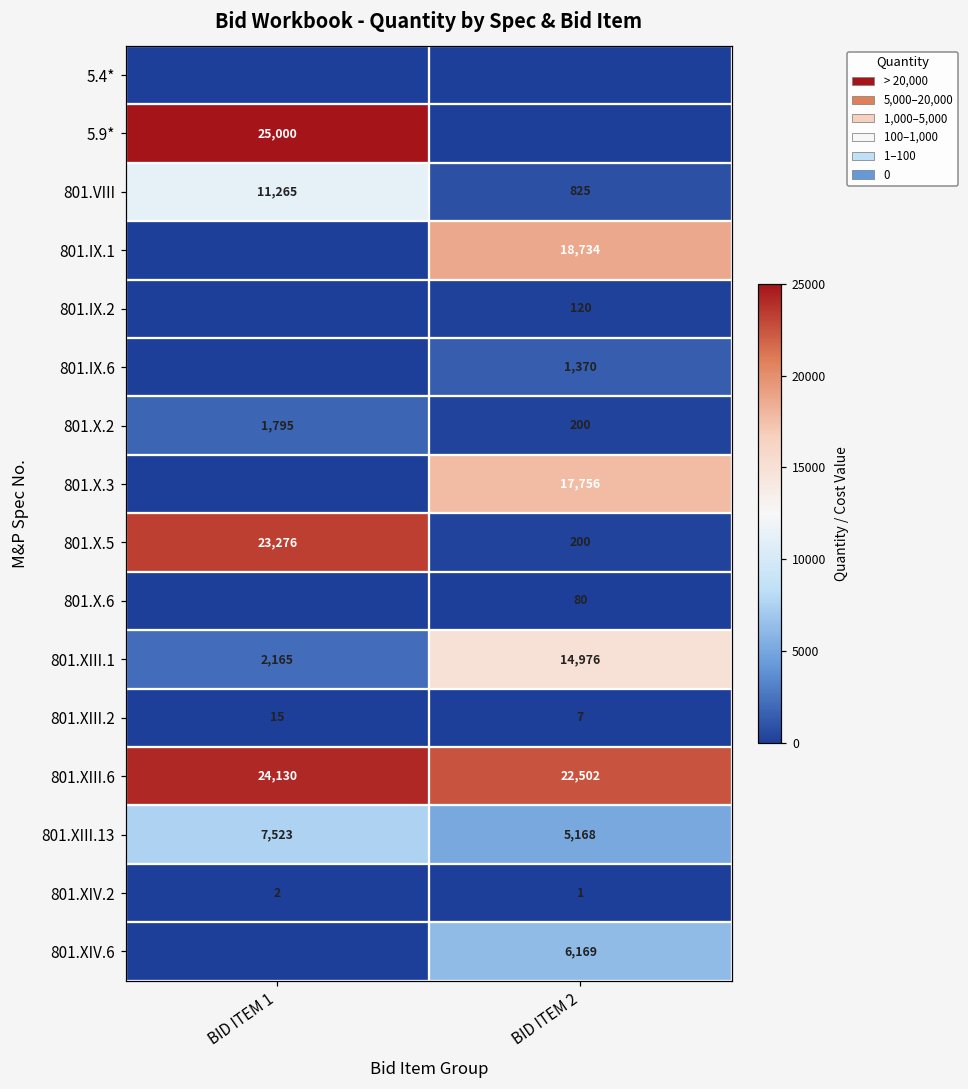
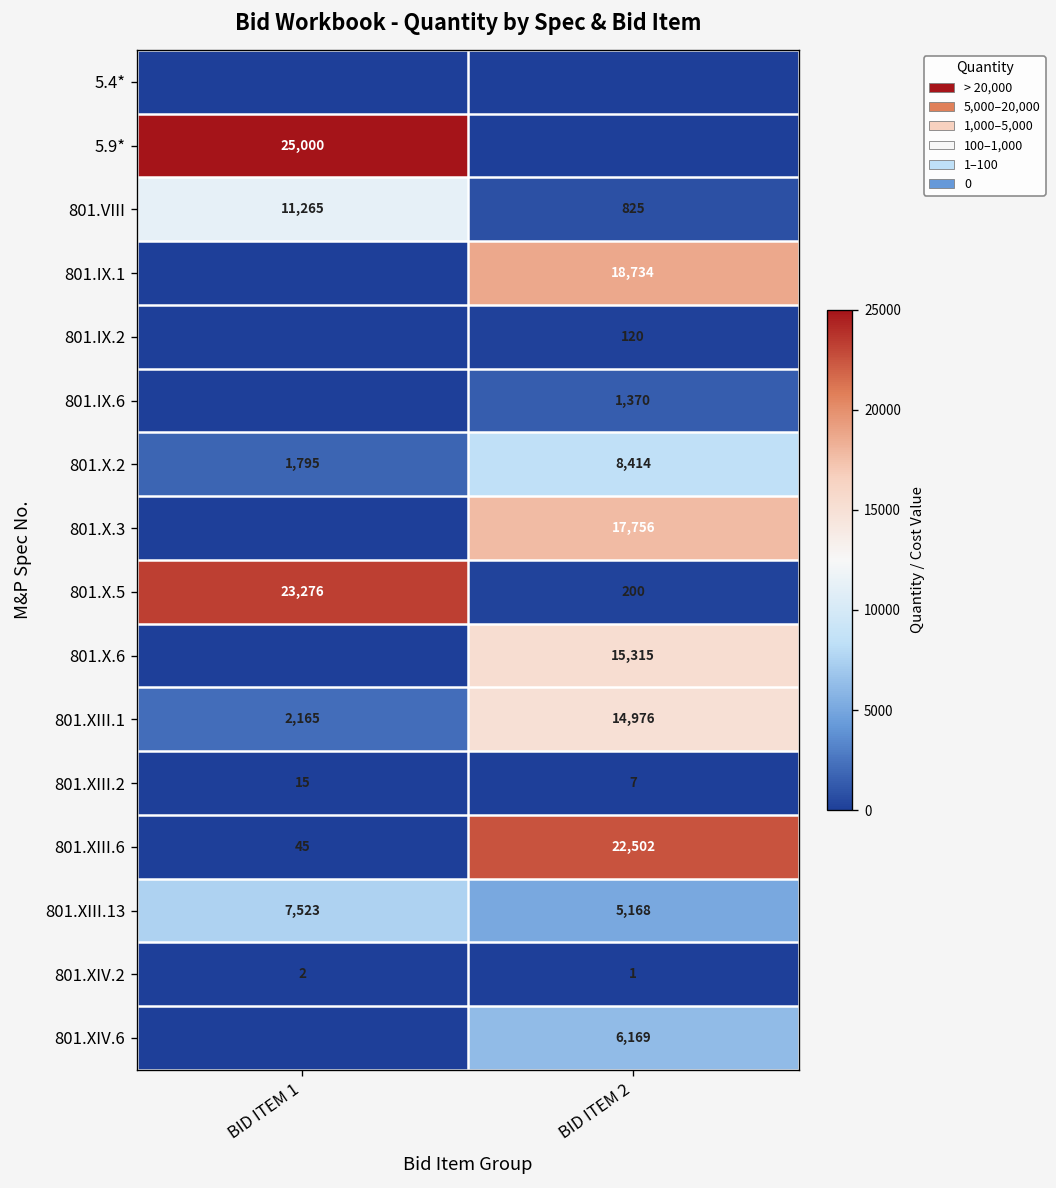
  {
    "5.9*": {
      "BID ITEM 1": "25,000"
    },
    "801.VIII": {
      "BID ITEM 1": "11,265",
      "BID ITEM 2": "825"
    },
    "801.IX.1": {
      "BID ITEM 2": "18,734"
    },
    "801.IX.2": {
      "BID ITEM 2": "120"
    },
    "801.IX.6": {
      "BID ITEM 2": "1,370"
    },
    "801.X.2": {
      "BID ITEM 1": "1,795",
-     "BID ITEM 2": "200"
+     "BID ITEM 2": "8,414"
    },
    "801.X.3": {
      "BID ITEM 2": "17,756"
    },
    "801.X.5": {
      "BID ITEM 1": "23,276",
      "BID ITEM 2": "200"
    },
    "801.X.6": {
-     "BID ITEM 2": "80"
+     "BID ITEM 2": "15,315"
    },
    "801.XIII.1": {
      "BID ITEM 1": "2,165",
      "BID ITEM 2": "14,976"
    },
    "801.XIII.2": {
      "BID ITEM 1": "15",
      "BID ITEM 2": "7"
    },
    "801.XIII.6": {
-     "BID ITEM 1": "24,130",
+     "BID ITEM 1": "45",
      "BID ITEM 2": "22,502"
    },
    "801.XIII.13": {
      "BID ITEM 1": "7,523",
      "BID ITEM 2": "5,168"
    },
    "801.XIV.2": {
      "BID ITEM 1": "2",
      "BID ITEM 2": "1"
    },
    "801.XIV.6": {
      "BID ITEM 2": "6,169"
    }
  }
